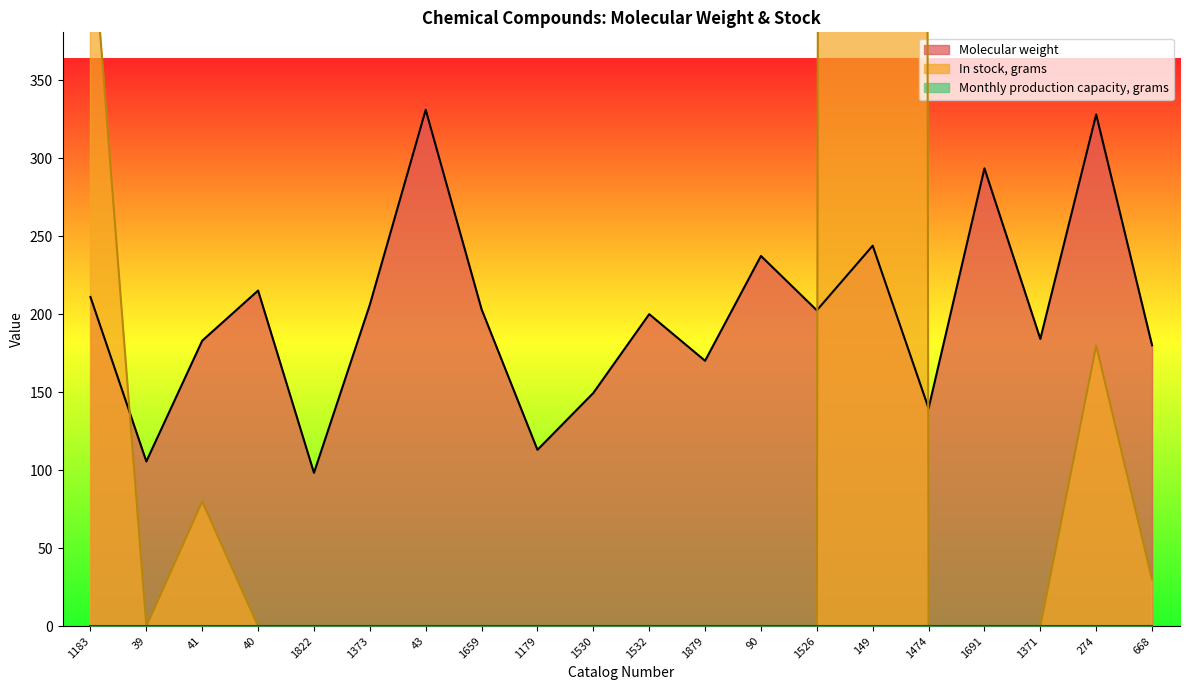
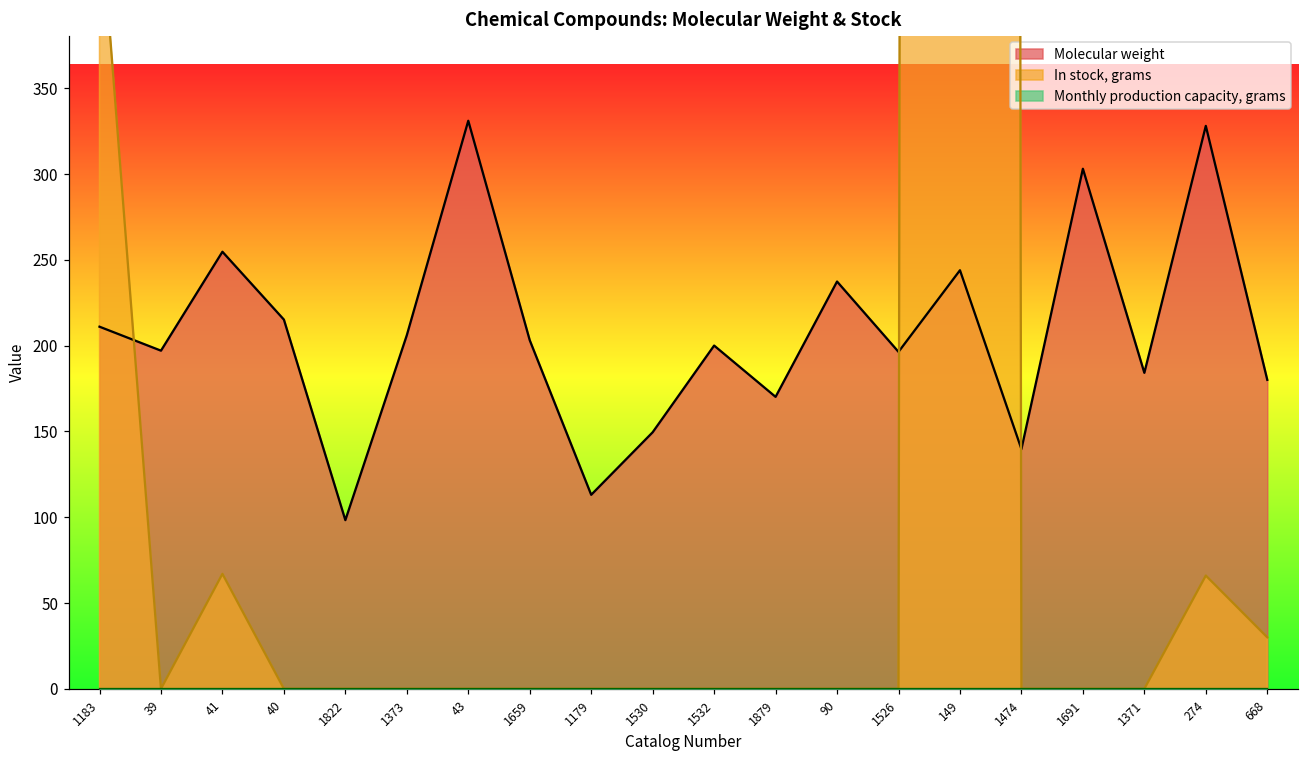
  {
    "Molecular weight": {
      "1183": 211,
-     "39": 106,
-     "41": 183,
+     "39": 197,
+     "41": 255,
      "40": 215,
      "1822": 98,
      "1373": 206,
      "43": 331,
      "1659": 203,
      "1179": 113,
      "1530": 150,
      "1532": 200,
      "1879": 170,
      "90": 237,
-     "1526": 203,
+     "1526": 196,
      "149": 244,
      "1474": 140,
-     "1691": 294,
+     "1691": 303,
      "1371": 184,
      "274": 328,
      "668": 180
    },
    "In stock, grams": {
-     "41": 80,
-     "274": 180,
+     "41": 67,
+     "274": 66,
      "668": 30
    },
    "Monthly production capacity, grams": {
      "1183": 0,
      "41": 0,
      "149": 0,
      "274": 0,
      "668": 0
    }
  }
